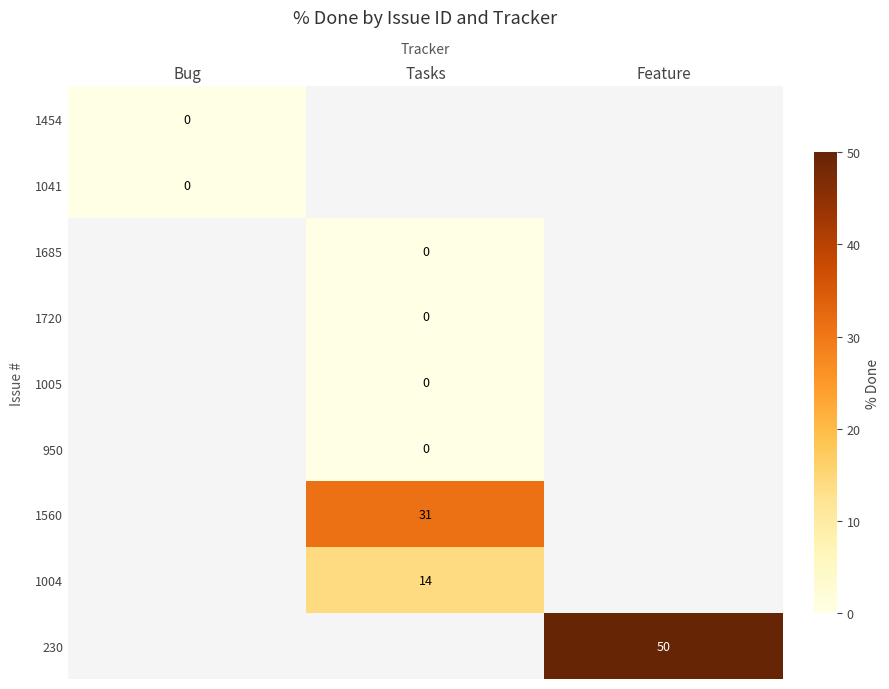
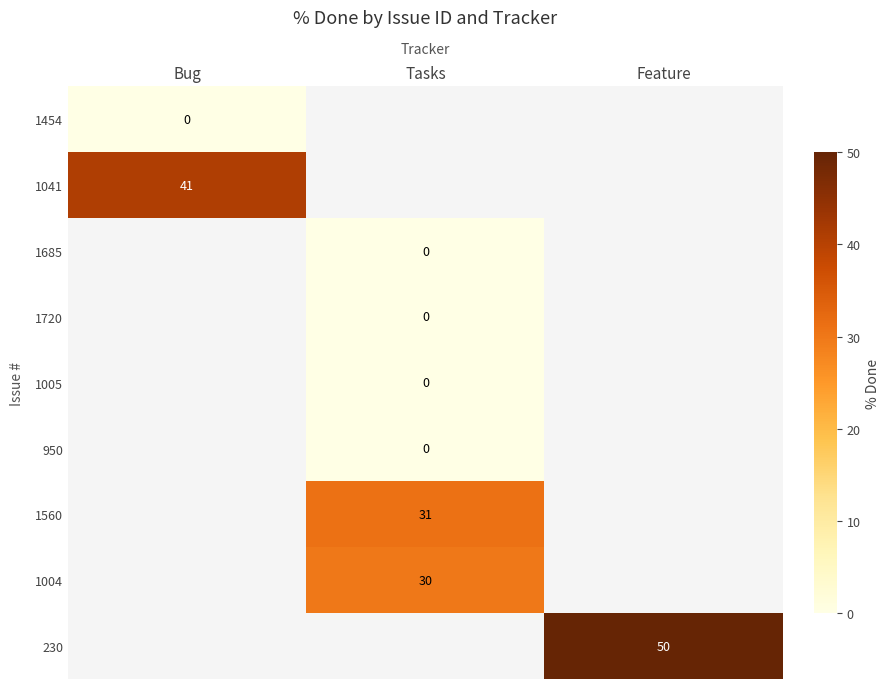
  {
    "1454": {
      "Bug": 0
    },
    "1041": {
-     "Bug": 0
+     "Bug": 41
    },
    "1685": {
      "Tasks": 0
    },
    "1720": {
      "Tasks": 0
    },
    "1005": {
      "Tasks": 0
    },
    "950": {
      "Tasks": 0
    },
    "1560": {
      "Tasks": 31
    },
    "1004": {
-     "Tasks": 14
+     "Tasks": 30
    },
    "230": {
      "Feature": 50
    }
  }
